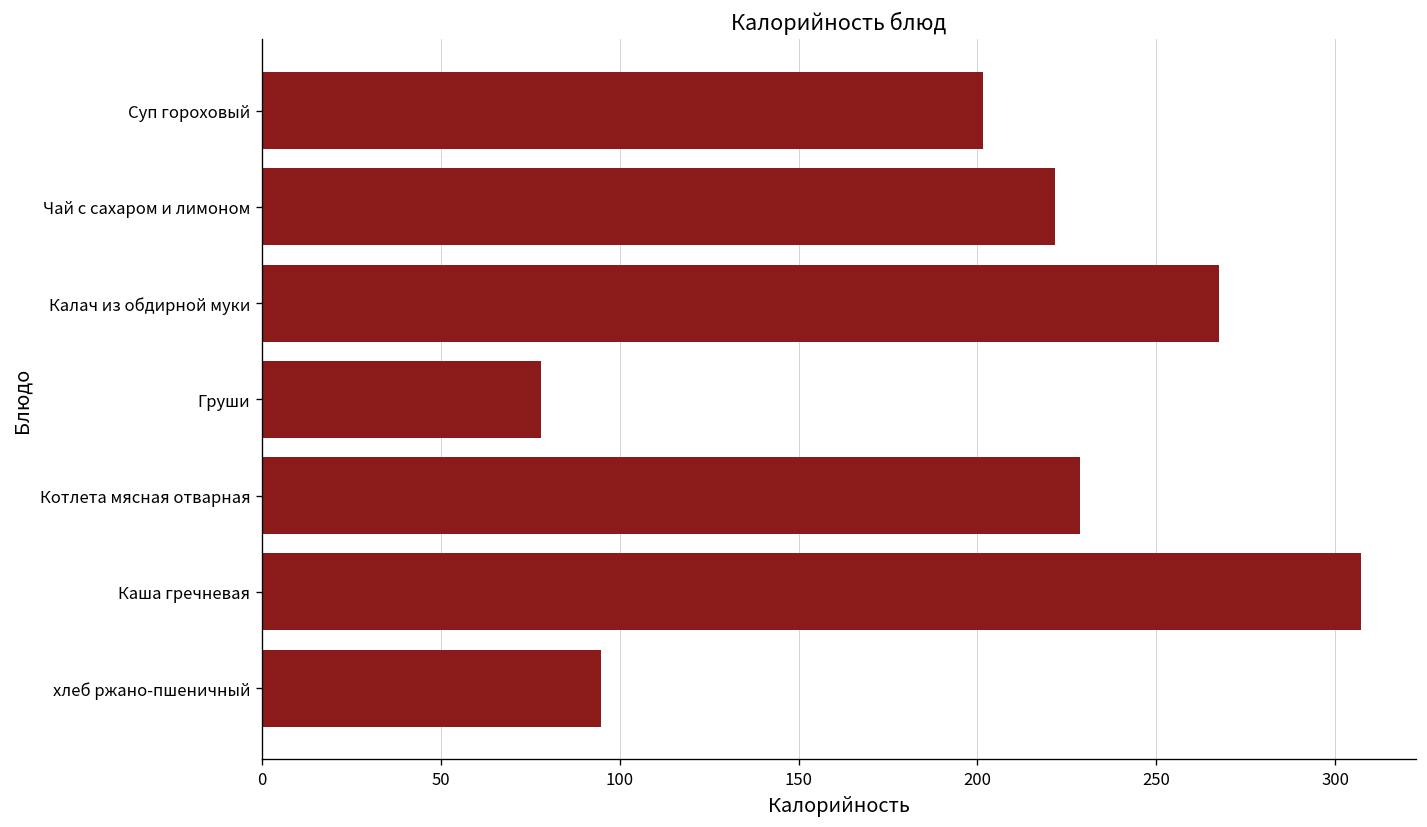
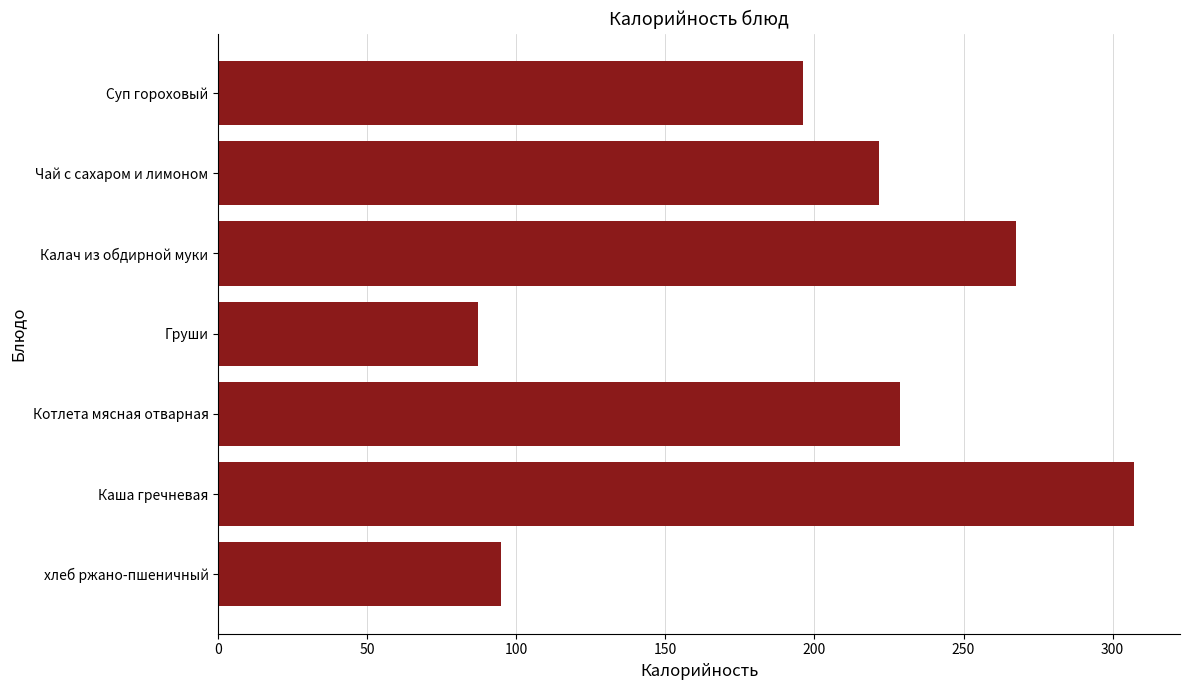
  {
-   "Суп гороховый": 202,
+   "Суп гороховый": 196,
    "Чай с сахаром и лимоном": 222,
    "Калач из обдирной муки": 268,
-   "Груши": 78,
+   "Груши": 87,
    "Котлета мясная отварная": 229,
    "Каша гречневая": 307,
    "хлеб ржано-пшеничный": 95
  }
